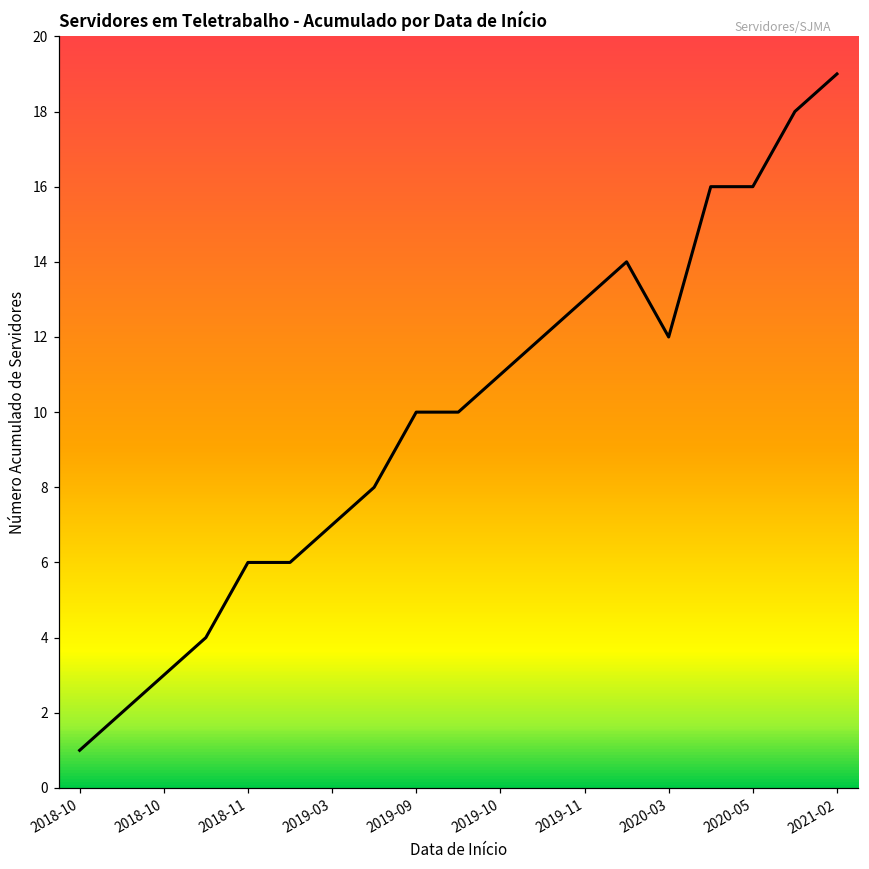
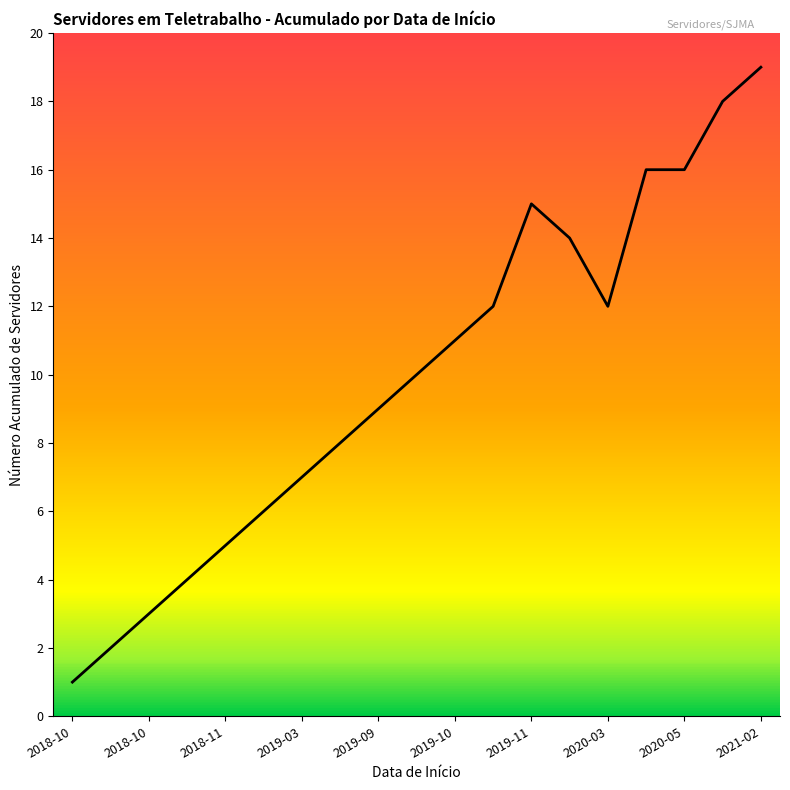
  {
-   "2018-11": 6,
+   "2018-11": 5,
    "2019-03": 7,
-   "2019-09": 10,
+   "2019-09": 9,
    "2019-10": 11,
-   "2019-11": 13,
+   "2019-11": 15,
    "2020-03": 12,
    "2020-05": 16,
    "2021-02": 19
  }
